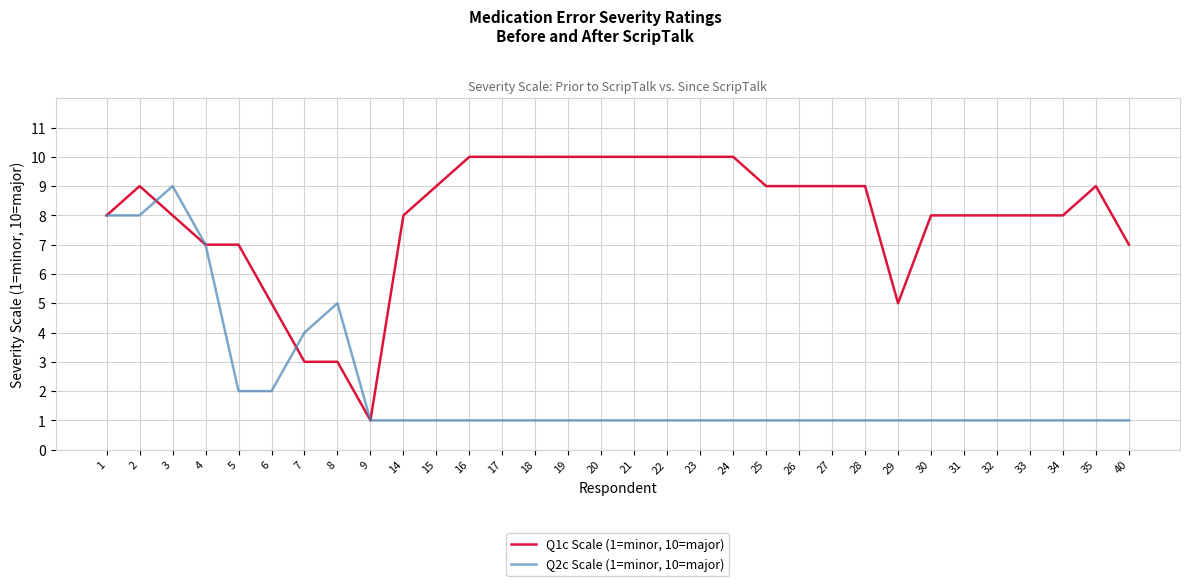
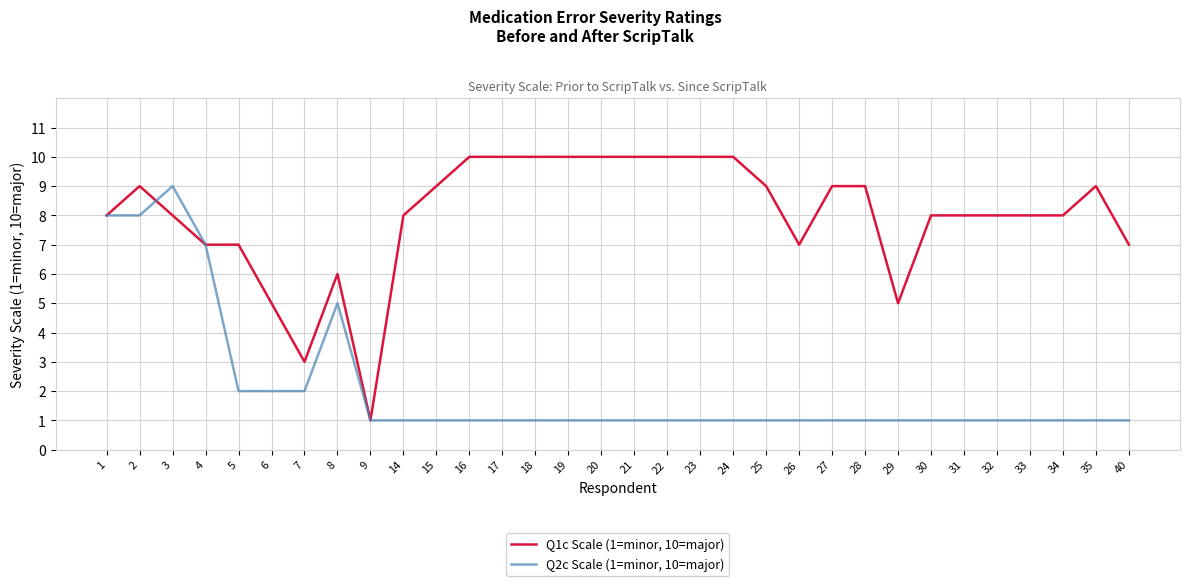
  {
    "Q1c Scale (1=minor, 10=major)": {
      "2": 9,
      "3": 8,
      "5": 7,
      "6": 5,
      "7": 3,
-     "8": 3,
+     "8": 6,
      "14": 8,
      "15": 9,
      "16": 10,
      "17": 10,
      "18": 10,
      "19": 10,
      "20": 10,
      "21": 10,
      "22": 10,
      "23": 10,
      "24": 10,
      "25": 9,
-     "26": 9,
+     "26": 7,
      "27": 9,
      "28": 9,
      "29": 5,
      "30": 8,
      "31": 8,
      "32": 8,
      "33": 8,
      "34": 8,
      "35": 9,
      "40": 7
    },
    "Q2c Scale (1=minor, 10=major)": {
      "2": 8,
      "3": 9,
      "5": 2,
      "6": 2,
-     "7": 4,
+     "7": 2,
      "8": 5,
      "14": 1,
      "15": 1,
      "16": 1,
      "17": 1,
      "18": 1,
      "19": 1,
      "20": 1,
      "21": 1,
      "22": 1,
      "23": 1,
      "24": 1,
      "25": 1,
      "26": 1,
      "27": 1,
      "28": 1,
      "29": 1,
      "30": 1,
      "31": 1,
      "32": 1,
      "33": 1,
      "34": 1,
      "35": 1,
      "40": 1
    }
  }
